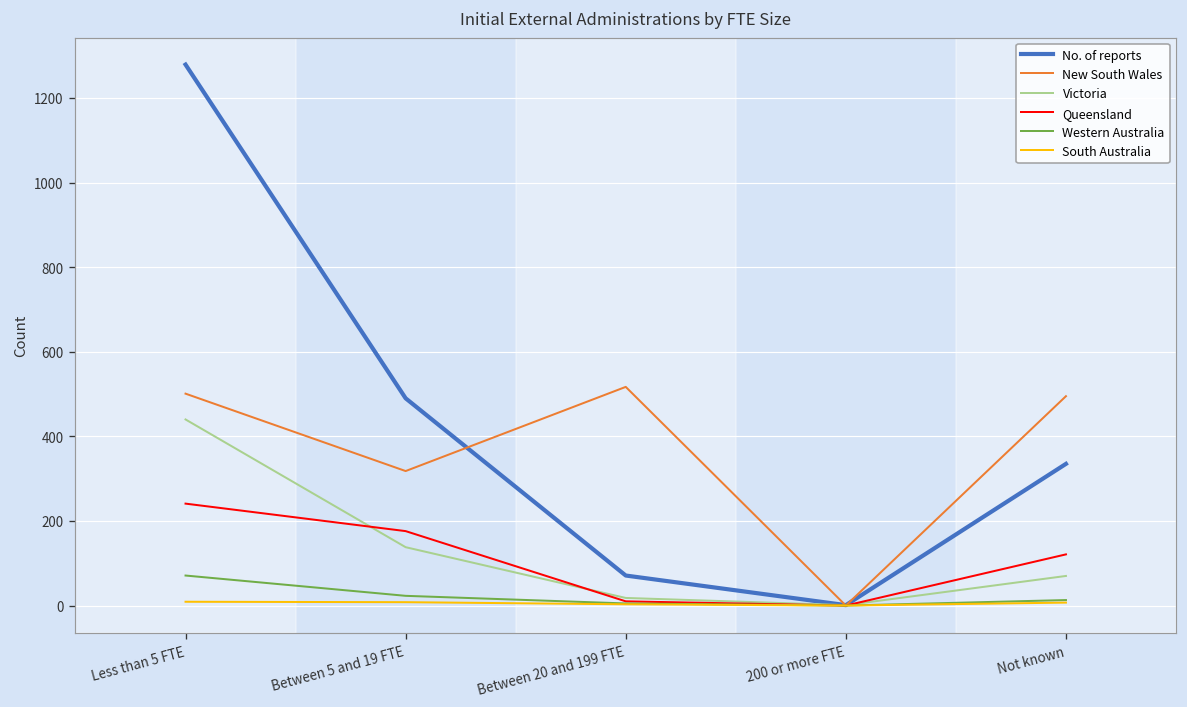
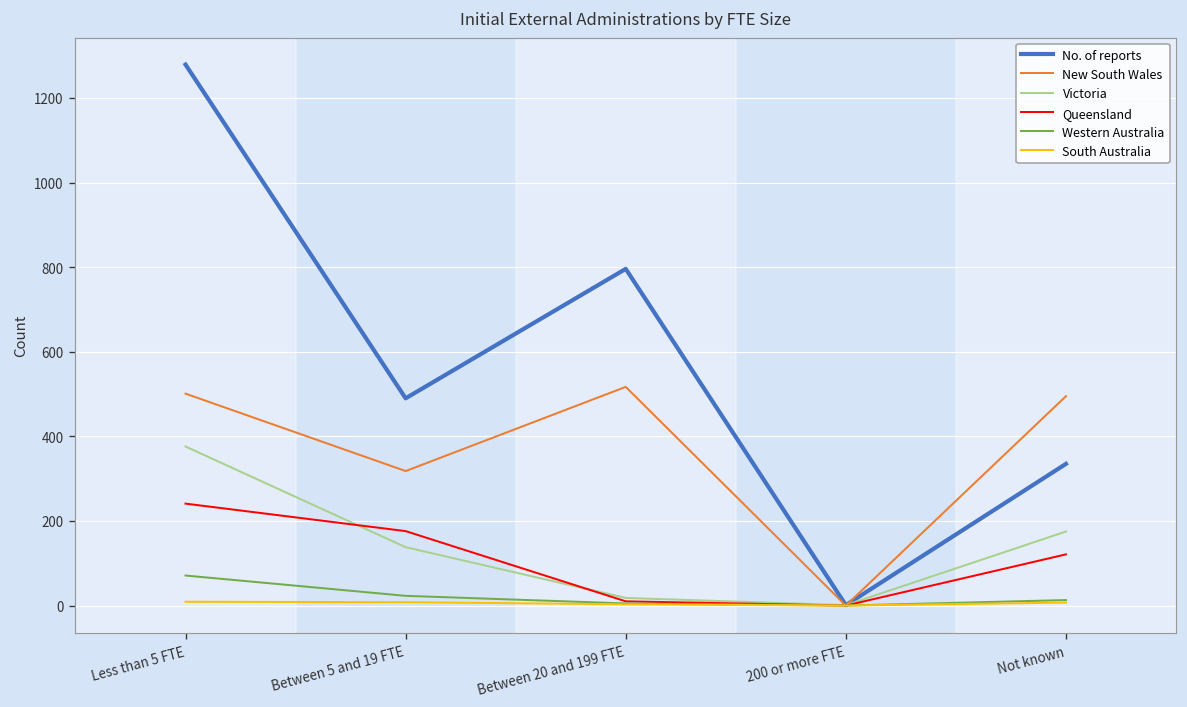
  {
    "No. of reports": {
      "Less than 5 FTE": 1280,
      "Between 5 and 19 FTE": 490,
-     "Between 20 and 199 FTE": 70,
+     "Between 20 and 199 FTE": 800,
      "Not known": 340
    },
    "New South Wales": {
      "Less than 5 FTE": 500,
      "Between 5 and 19 FTE": 320,
      "Between 20 and 199 FTE": 520,
      "Not known": 500
    },
    "Victoria": {
-     "Less than 5 FTE": 440,
+     "Less than 5 FTE": 380,
      "Between 5 and 19 FTE": 140,
      "Between 20 and 199 FTE": 20,
-     "Not known": 70
+     "Not known": 180
    },
    "Queensland": {
      "Less than 5 FTE": 240,
      "Between 5 and 19 FTE": 180,
      "Not known": 120
    },
    "Western Australia": {
      "Less than 5 FTE": 70,
      "Between 5 and 19 FTE": 20
    },
    "South Australia": {
      "Less than 5 FTE": 10,
      "Between 5 and 19 FTE": 10
    }
  }
